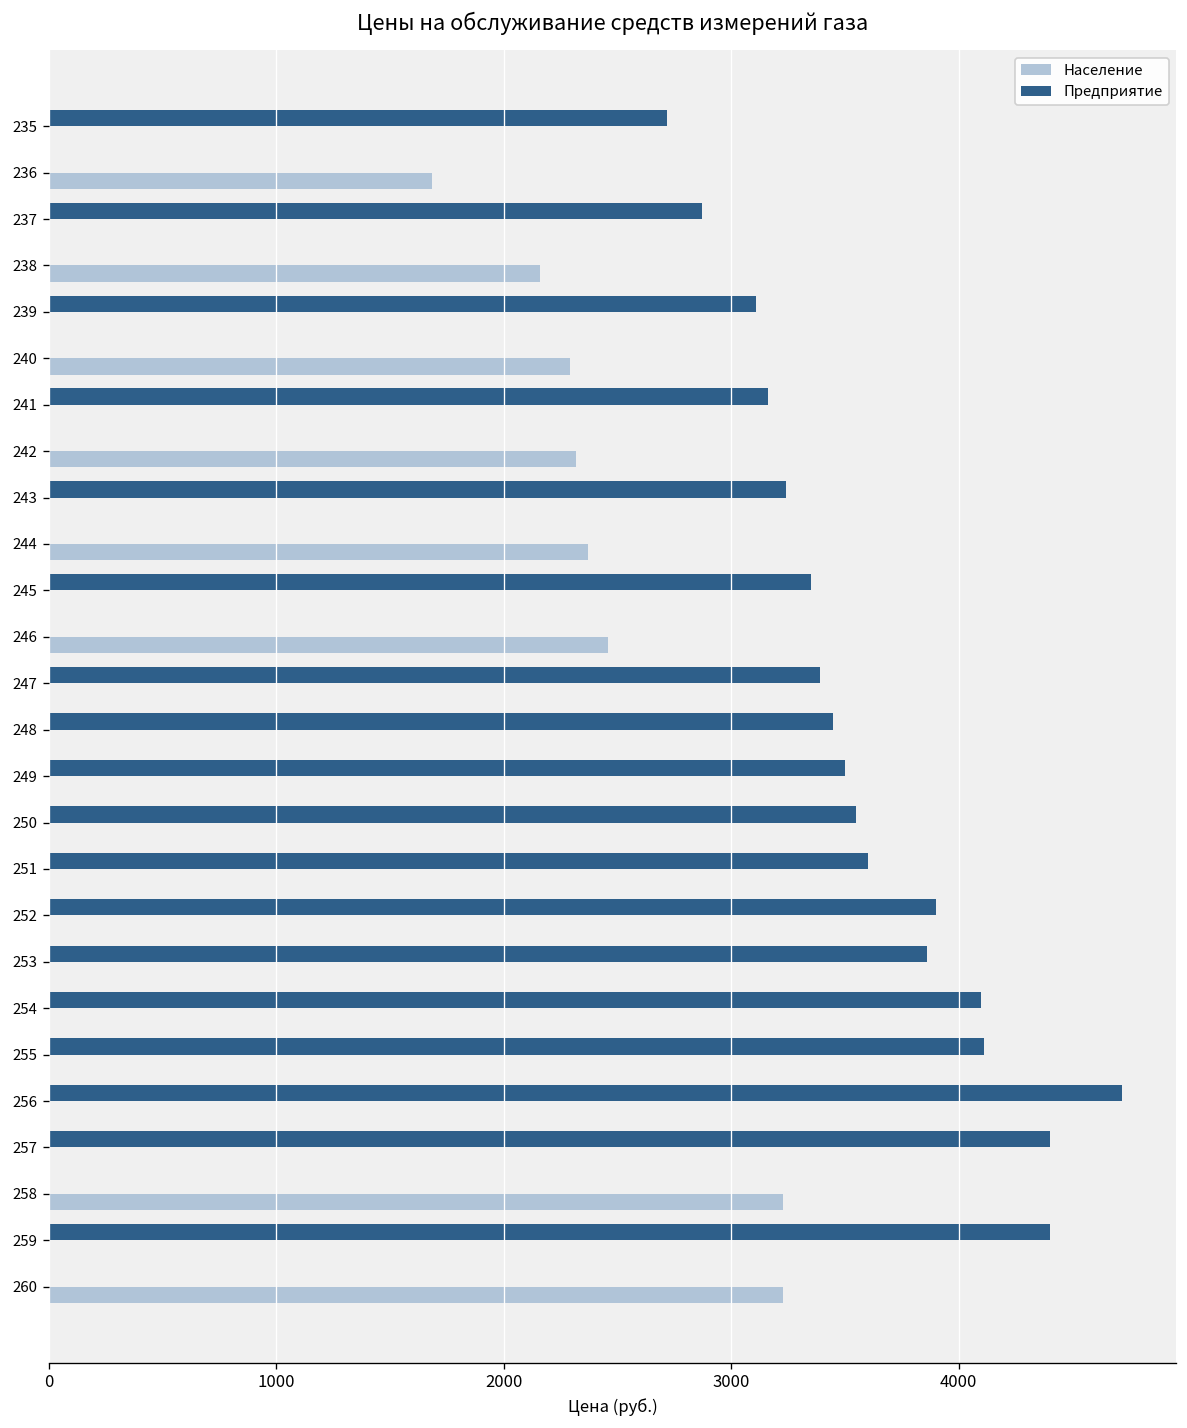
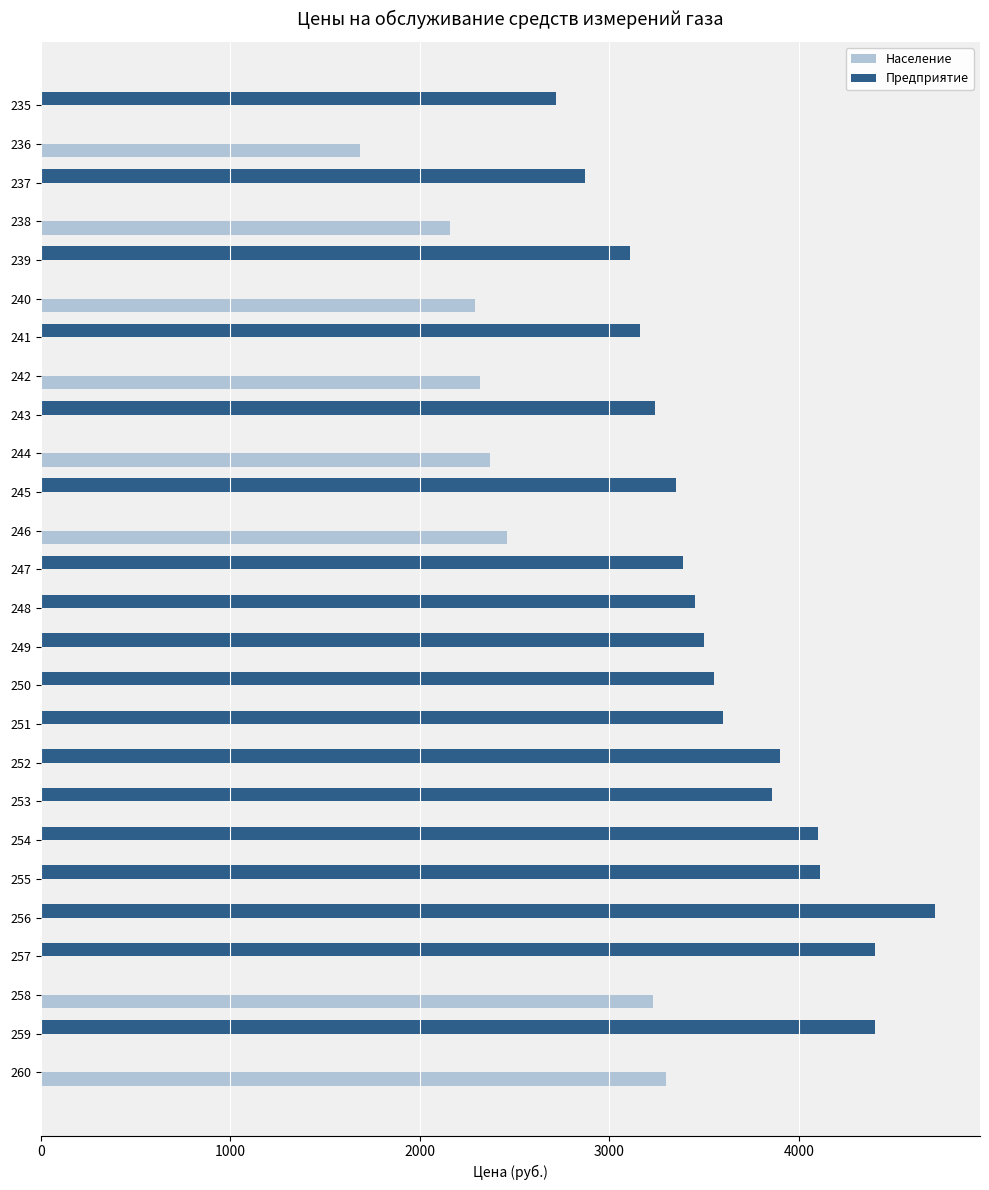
  {
    "Население": {
      "235": 0,
      "236": 1690,
      "237": 0,
      "238": 2160,
      "239": 0,
      "240": 2290,
      "241": 0,
      "242": 2320,
      "243": 0,
      "244": 2370,
      "245": 0,
      "246": 2460,
      "247": 0,
      "248": 0,
      "249": 0,
      "250": 0,
      "251": 0,
      "252": 0,
      "253": 0,
      "254": 0,
      "255": 0,
      "256": 0,
      "257": 0,
      "258": 3230,
      "259": 0,
-     "260": 3230
+     "260": 3300
    },
    "Предприятие": {
      "235": 2720,
      "236": 0,
      "237": 2870,
      "238": 0,
      "239": 3110,
      "240": 0,
      "241": 3160,
      "242": 0,
      "243": 3240,
      "244": 0,
      "245": 3350,
      "246": 0,
      "247": 3390,
      "248": 3450,
      "249": 3500,
      "250": 3550,
      "251": 3600,
      "252": 3900,
      "253": 3860,
      "254": 4100,
      "255": 4110,
      "256": 4720,
      "257": 4400,
      "258": 0,
      "259": 4400,
      "260": 0
    }
  }
